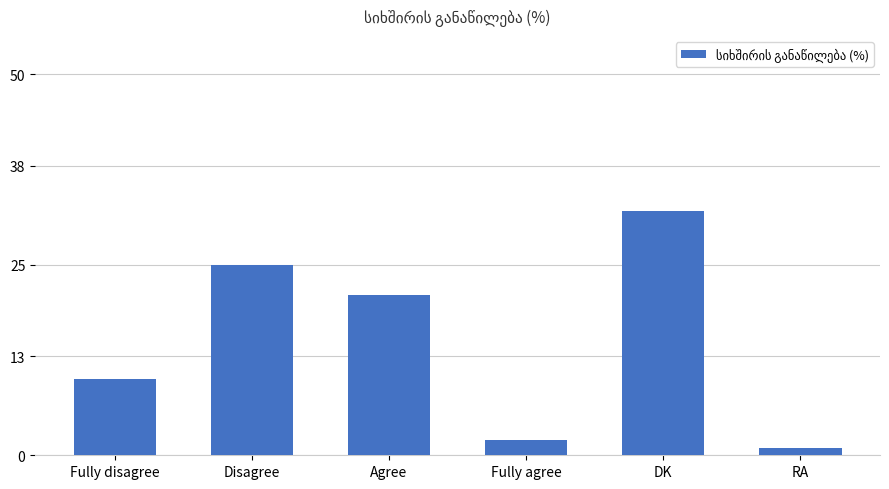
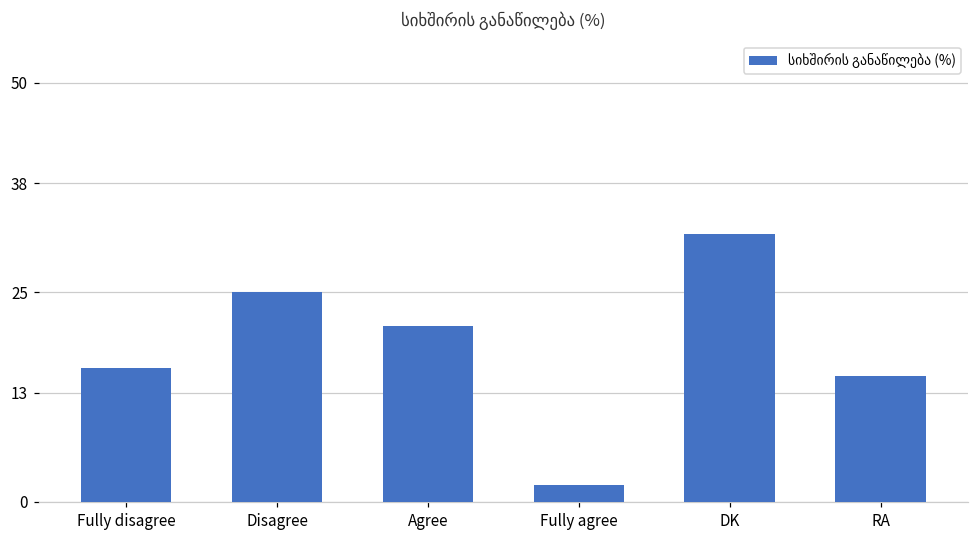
  {
-   "Fully disagree": 10,
+   "Fully disagree": 16,
    "Disagree": 25,
    "Agree": 21,
    "Fully agree": 2,
    "DK": 32,
-   "RA": 1
+   "RA": 15
  }
